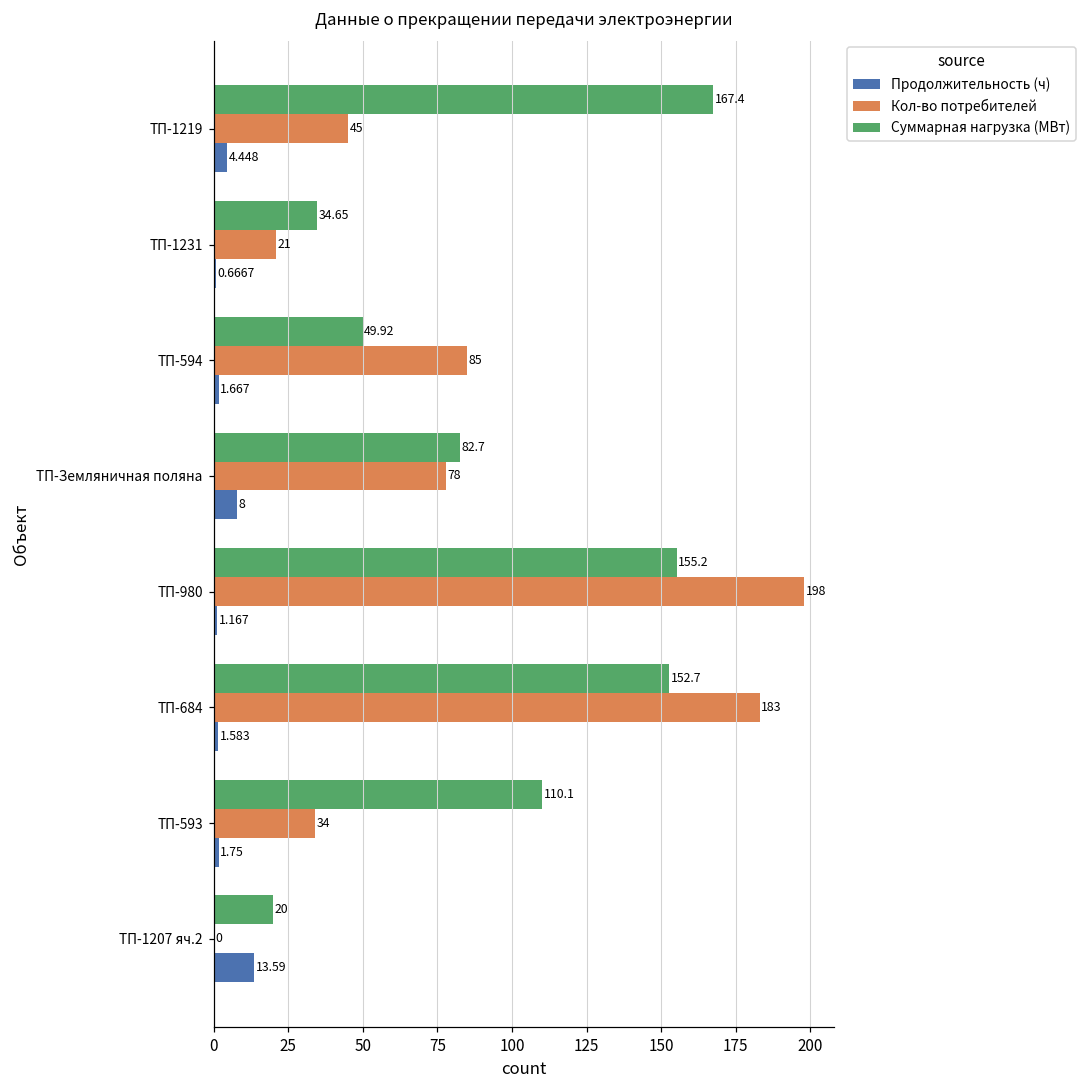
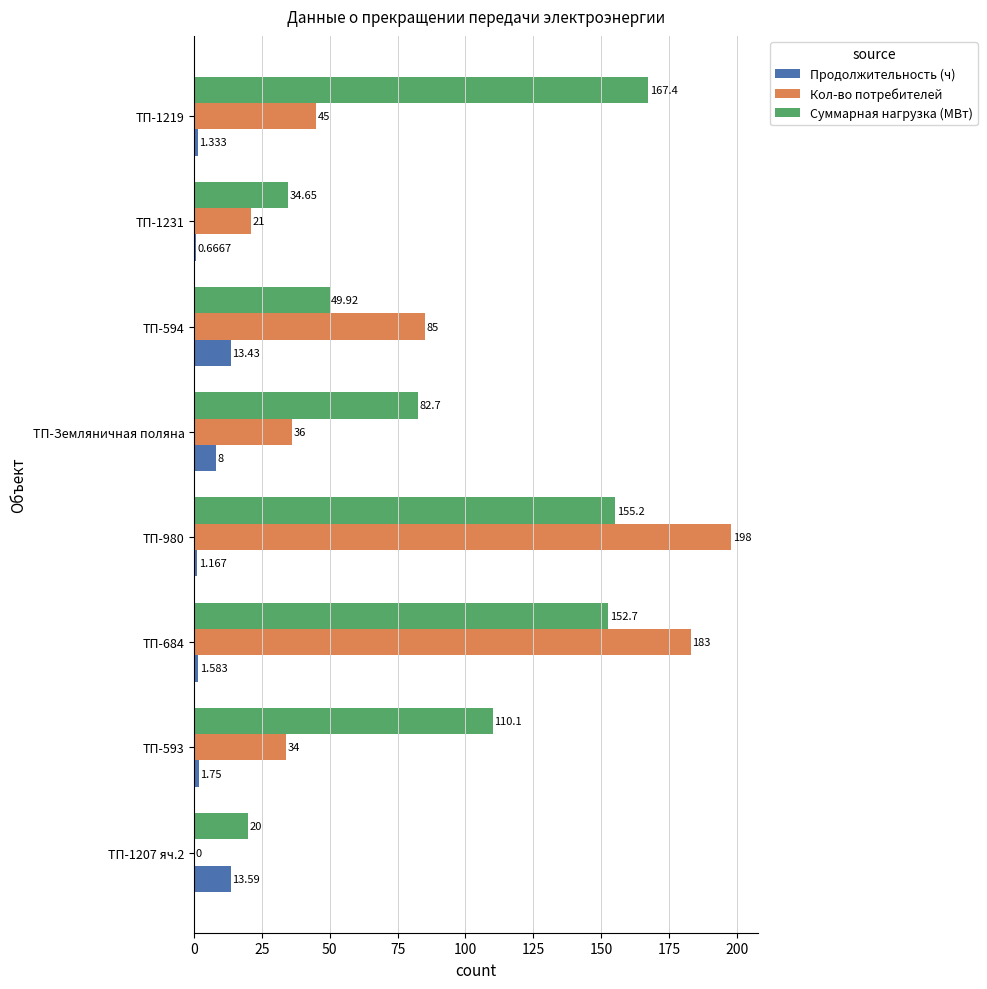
  {
    "Продолжительность (ч)": {
-     "ТП-1219": 4.448,
+     "ТП-1219": 1.333,
      "ТП-1231": 0.6667,
-     "ТП-594": 1.667,
+     "ТП-594": 13.43,
      "ТП-Земляничная поляна": 8,
      "ТП-980": 1.167,
      "ТП-684": 1.583,
      "ТП-593": 1.75,
      "ТП-1207 яч.2": 13.59
    },
    "Кол-во потребителей": {
      "ТП-1219": 45,
      "ТП-1231": 21,
      "ТП-594": 85,
-     "ТП-Земляничная поляна": 78,
+     "ТП-Земляничная поляна": 36,
      "ТП-980": 198,
      "ТП-684": 183,
      "ТП-593": 34,
      "ТП-1207 яч.2": 0
    },
    "Суммарная нагрузка (МВт)": {
      "ТП-1219": 167.4,
      "ТП-1231": 34.65,
      "ТП-594": 49.92,
      "ТП-Земляничная поляна": 82.7,
      "ТП-980": 155.2,
      "ТП-684": 152.7,
      "ТП-593": 110.1,
      "ТП-1207 яч.2": 20
    }
  }
